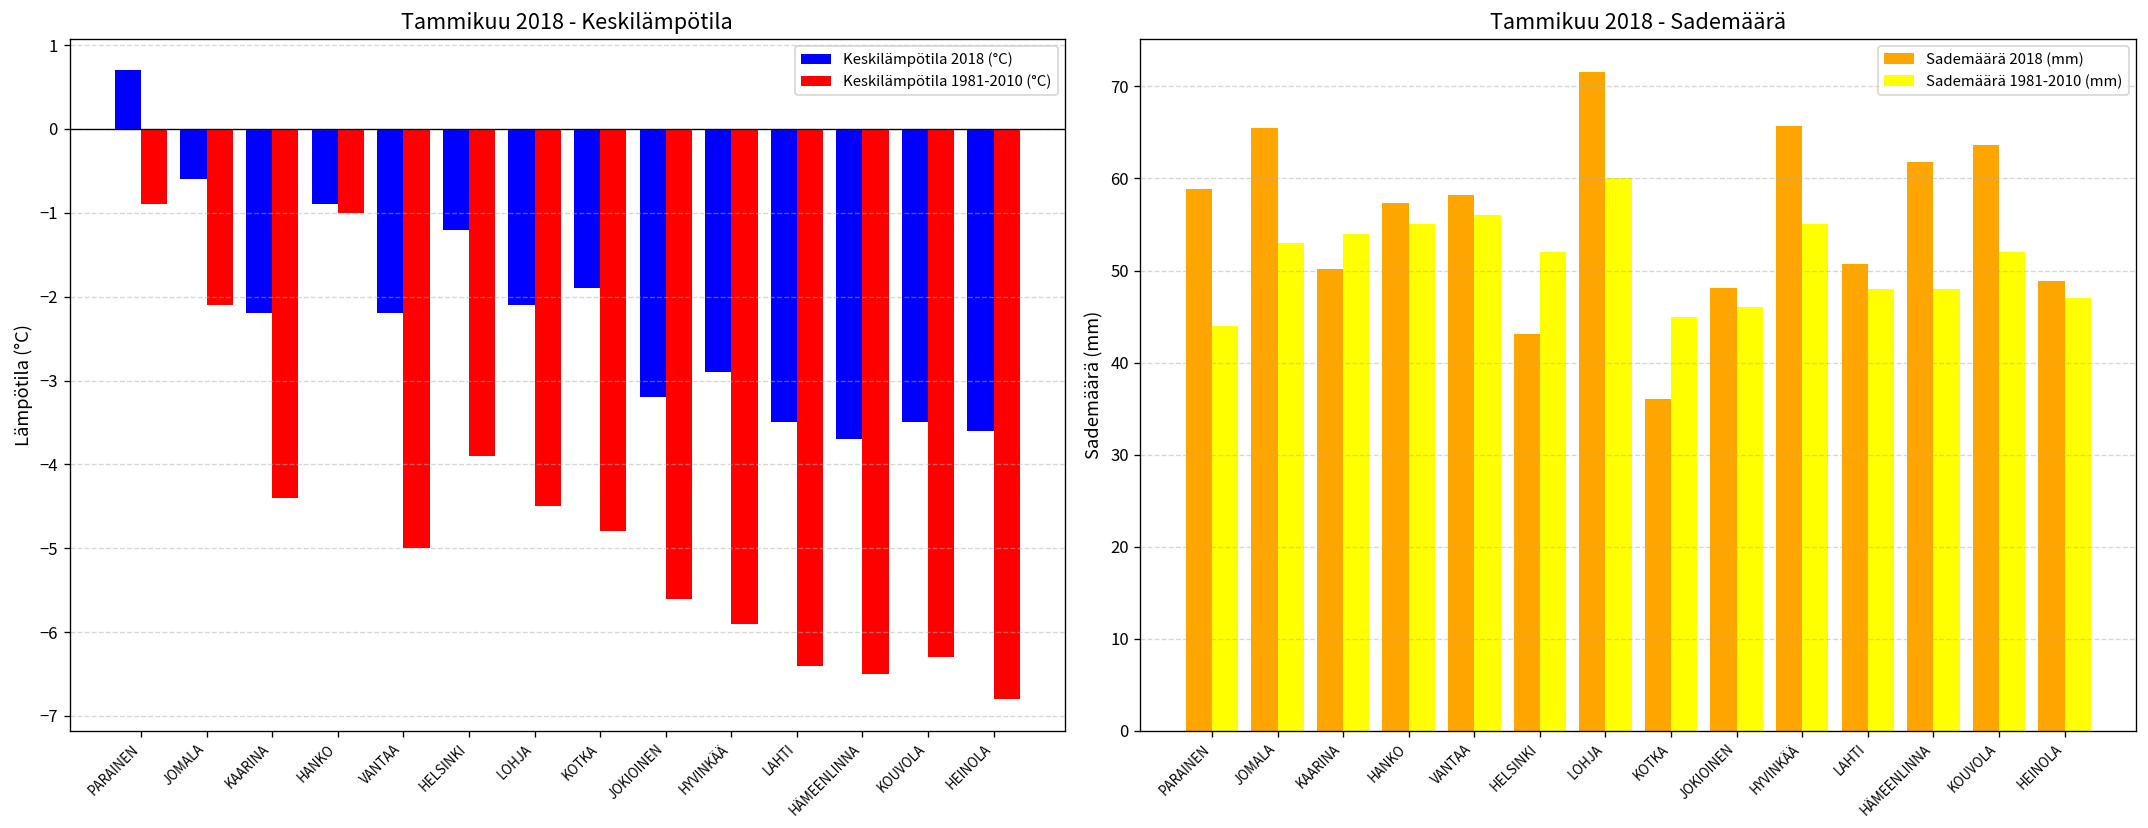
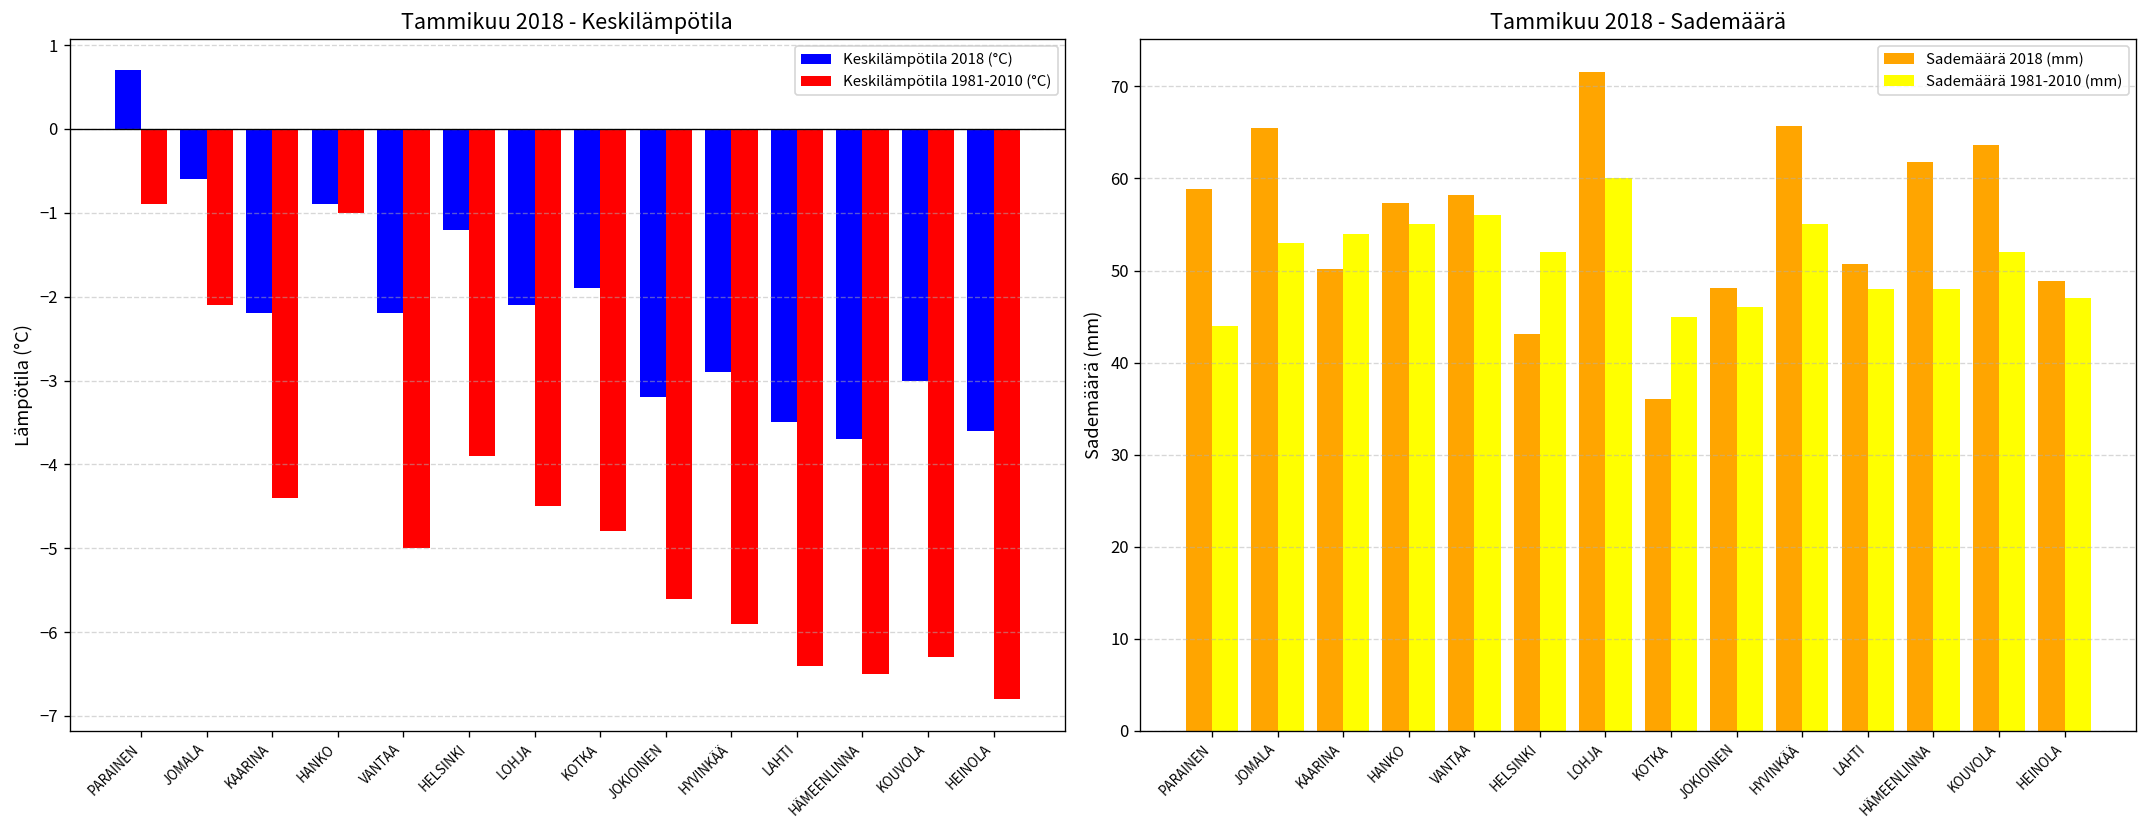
  {
    "Tammikuu 2018 - Keskilämpötila": {
      "Keskilämpötila 2018 (°C)": {
        "PARAINEN": 0.7,
        "JOMALA": -0.6,
        "KAARINA": -2.2,
        "HANKO": -0.9,
        "VANTAA": -2.2,
        "HELSINKI": -1.2,
        "LOHJA": -2.1,
        "KOTKA": -1.9,
        "JOKIOINEN": -3.2,
        "HYVINKÄÄ": -2.9,
        "LAHTI": -3.5,
        "HÄMEENLINNA": -3.7,
-       "KOUVOLA": -3.5,
+       "KOUVOLA": -3.0,
        "HEINOLA": -3.6
      },
      "Keskilämpötila 1981-2010 (°C)": {
        "PARAINEN": -0.9,
        "JOMALA": -2.1,
        "KAARINA": -4.4,
        "HANKO": -1.0,
        "VANTAA": -5.0,
        "HELSINKI": -3.9,
        "LOHJA": -4.5,
        "KOTKA": -4.8,
        "JOKIOINEN": -5.6,
        "HYVINKÄÄ": -5.9,
        "LAHTI": -6.4,
        "HÄMEENLINNA": -6.5,
        "KOUVOLA": -6.3,
        "HEINOLA": -6.8
      }
    },
    "Tammikuu 2018 - Sademäärä": {
      "Sademäärä 2018 (mm)": {
        "PARAINEN": 59,
        "JOMALA": 66,
        "KAARINA": 50,
        "HANKO": 57,
        "VANTAA": 58,
        "HELSINKI": 43,
        "LOHJA": 72,
        "KOTKA": 36,
        "JOKIOINEN": 48,
        "HYVINKÄÄ": 66,
        "LAHTI": 51,
        "HÄMEENLINNA": 62,
        "KOUVOLA": 64,
        "HEINOLA": 49
      },
      "Sademäärä 1981-2010 (mm)": {
        "PARAINEN": 44,
        "JOMALA": 53,
        "KAARINA": 54,
        "HANKO": 55,
        "VANTAA": 56,
        "HELSINKI": 52,
        "LOHJA": 60,
        "KOTKA": 45,
        "JOKIOINEN": 46,
        "HYVINKÄÄ": 55,
        "LAHTI": 48,
        "HÄMEENLINNA": 48,
        "KOUVOLA": 52,
        "HEINOLA": 47
      }
    }
  }
